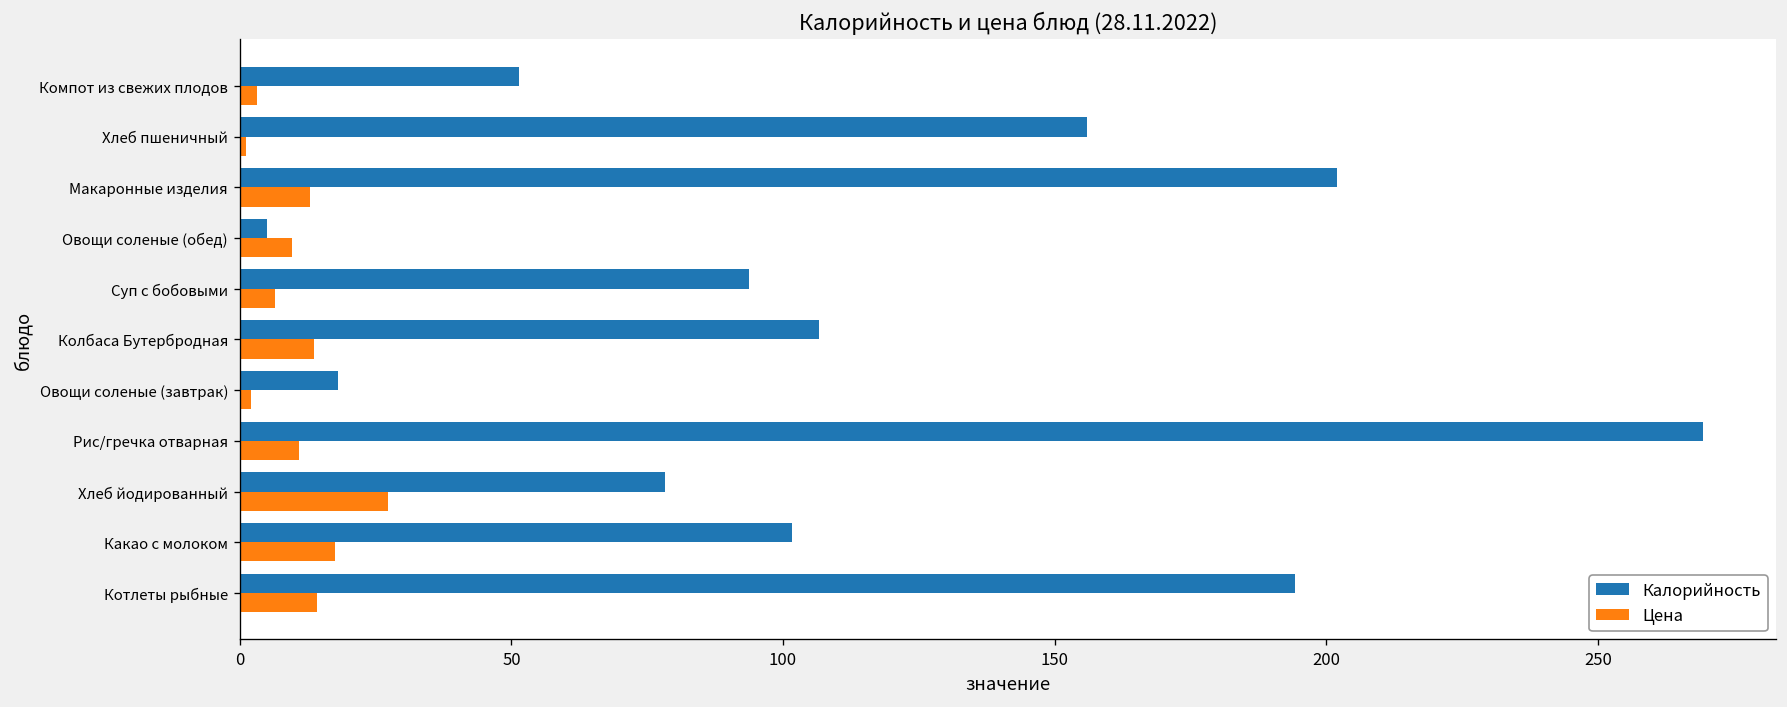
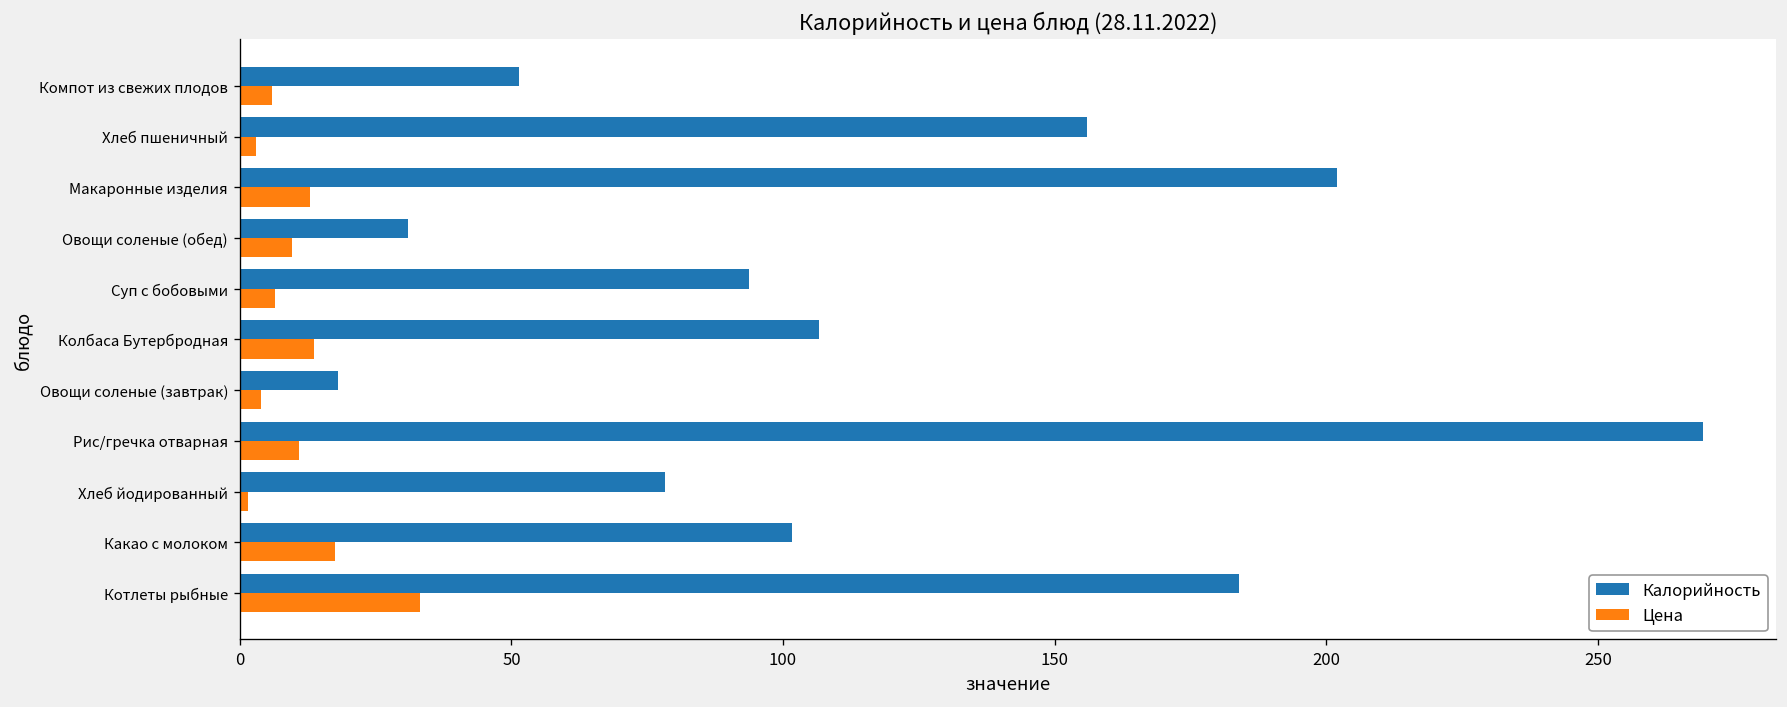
  {
    "Калорийность": {
      "Компот из свежих плодов": 51,
      "Хлеб пшеничный": 156,
      "Макаронные изделия": 202,
-     "Овощи соленые (обед)": 5,
+     "Овощи соленые (обед)": 31,
      "Суп с бобовыми": 94,
      "Колбаса Бутербродная": 107,
      "Овощи соленые (завтрак)": 18,
      "Рис/гречка отварная": 269,
      "Хлеб йодированный": 78,
      "Какао с молоком": 102,
-     "Котлеты рыбные": 194
+     "Котлеты рыбные": 184
    },
    "Цена": {
-     "Компот из свежих плодов": 3,
-     "Хлеб пшеничный": 1,
+     "Компот из свежих плодов": 6,
+     "Хлеб пшеничный": 3,
      "Макаронные изделия": 13,
      "Овощи соленые (обед)": 10,
      "Суп с бобовыми": 6,
      "Колбаса Бутербродная": 14,
-     "Овощи соленые (завтрак)": 2,
+     "Овощи соленые (завтрак)": 4,
      "Рис/гречка отварная": 11,
-     "Хлеб йодированный": 27,
+     "Хлеб йодированный": 2,
      "Какао с молоком": 18,
-     "Котлеты рыбные": 14
+     "Котлеты рыбные": 33
    }
  }
